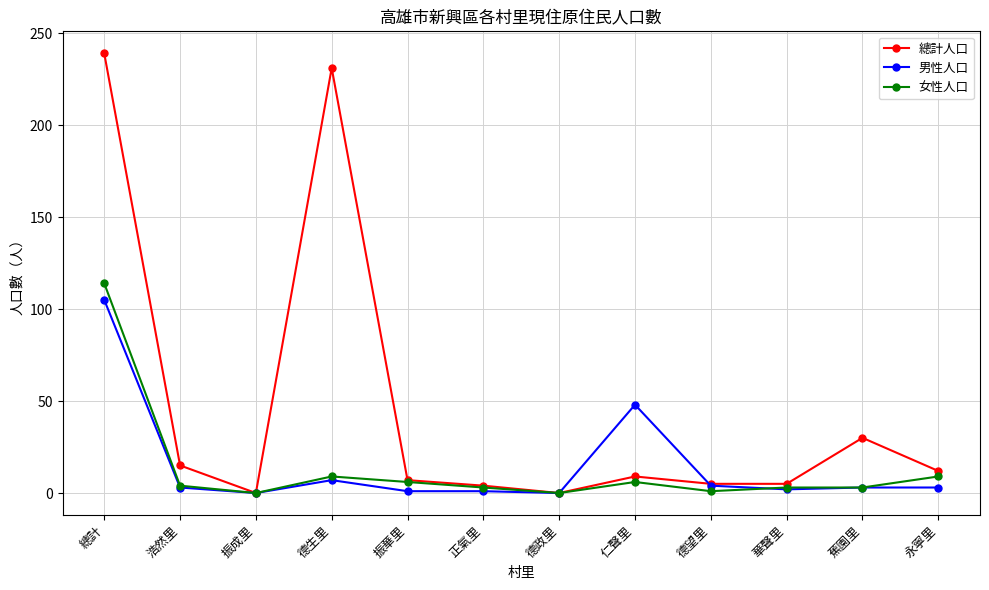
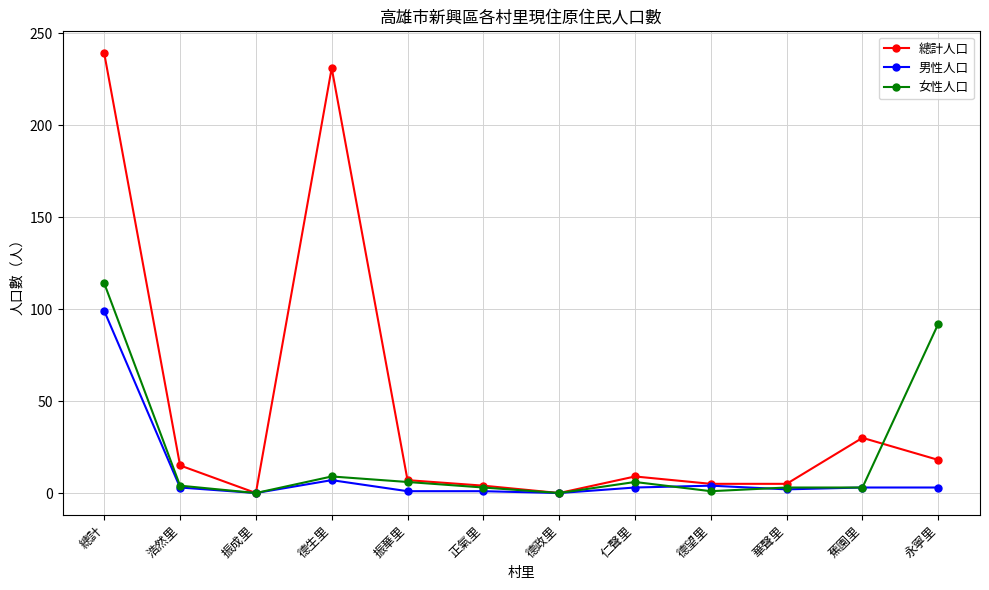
  {
    "總計人口": {
      "總計": 239,
      "浩然里": 15,
      "德生里": 231,
      "仁聲里": 9,
      "華聲里": 5,
      "蕉園里": 30,
-     "永寧里": 12
+     "永寧里": 18
    },
    "男性人口": {
-     "總計": 105,
+     "總計": 99,
      "德生里": 7,
      "振華里": 1,
      "正氣里": 1,
-     "仁聲里": 48,
+     "仁聲里": 3,
      "永寧里": 3
    },
    "女性人口": {
      "總計": 114,
      "德生里": 9,
      "仁聲里": 6,
      "德望里": 1,
-     "永寧里": 9
+     "永寧里": 92
    }
  }
